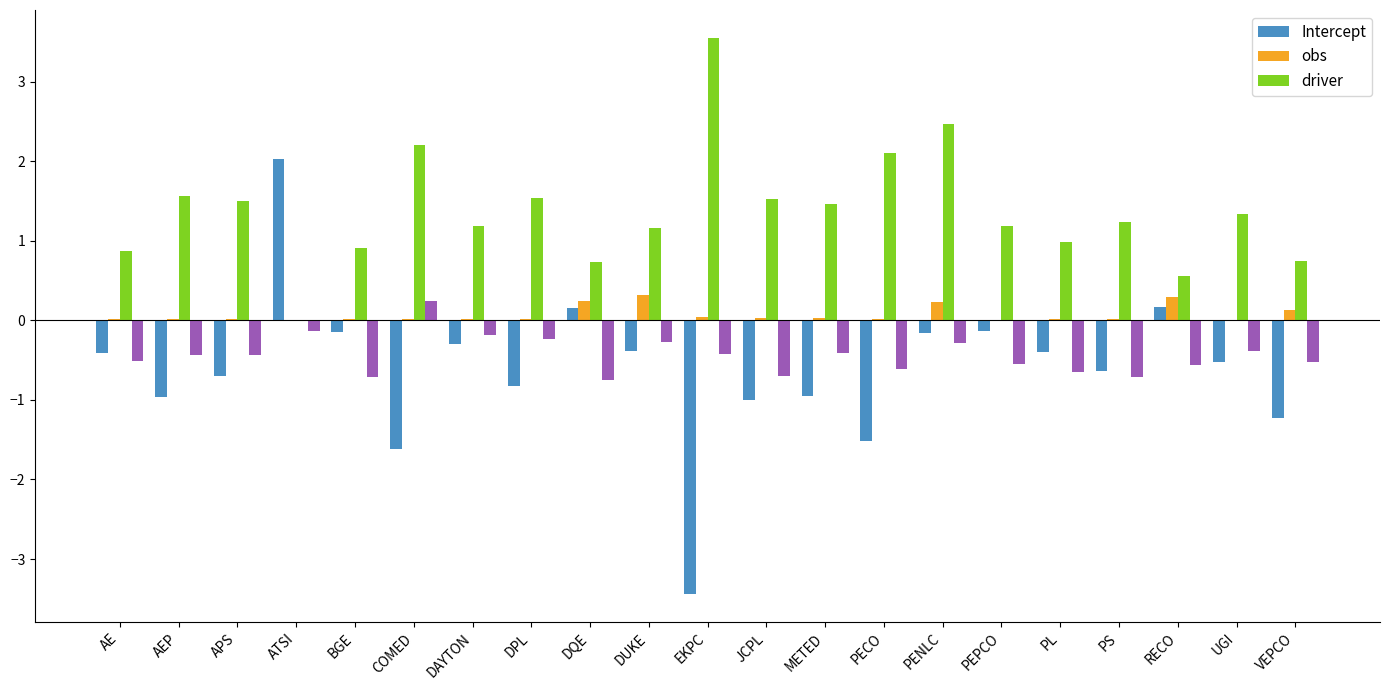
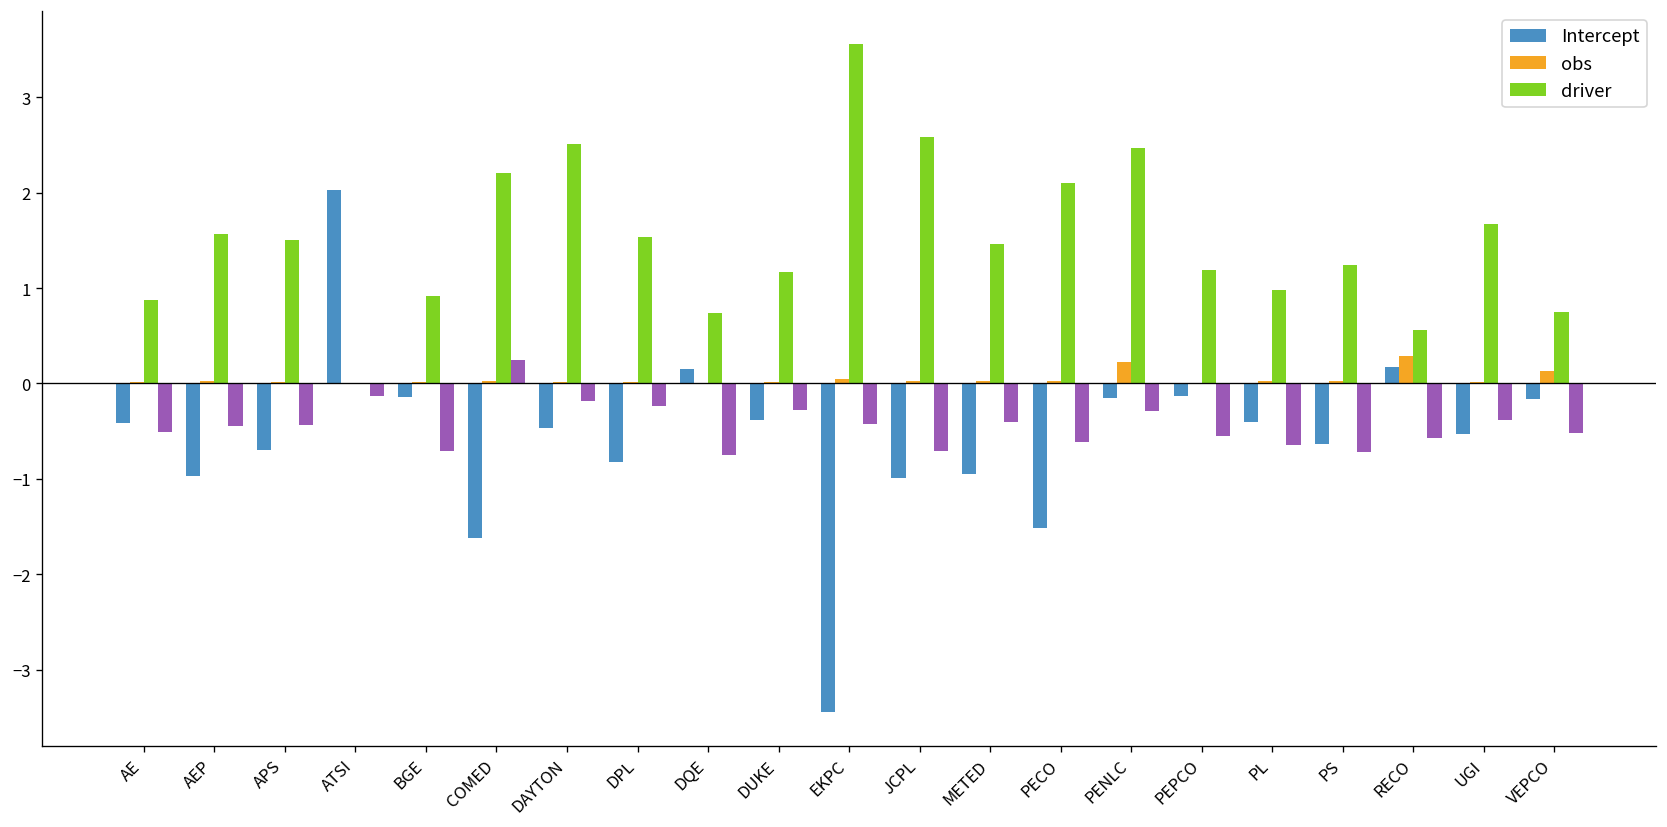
  {
    "Intercept": {
      "AE": -0.4,
      "AEP": -1.0,
      "APS": -0.7,
      "ATSI": 2.0,
      "BGE": -0.1,
      "COMED": -1.6,
-     "DAYTON": -0.3,
+     "DAYTON": -0.5,
      "DPL": -0.8,
      "DQE": 0.2,
      "DUKE": -0.4,
      "EKPC": -3.4,
      "JCPL": -1.0,
      "METED": -0.9,
      "PECO": -1.5,
      "PENLC": -0.2,
      "PEPCO": -0.1,
      "PL": -0.4,
      "PS": -0.6,
      "RECO": 0.2,
      "UGI": -0.5,
-     "VEPCO": -1.2
+     "VEPCO": -0.2
    },
    "obs": {
-     "DQE": 0.2,
-     "DUKE": 0.3,
+     "DQE": 0.0,
+     "DUKE": 0.0,
      "EKPC": 0.0,
      "PENLC": 0.2,
      "RECO": 0.3,
      "VEPCO": 0.1
    },
    "driver": {
      "AE": 0.9,
      "AEP": 1.6,
      "APS": 1.5,
      "BGE": 0.9,
      "COMED": 2.2,
-     "DAYTON": 1.2,
+     "DAYTON": 2.5,
      "DPL": 1.5,
      "DQE": 0.7,
      "DUKE": 1.2,
      "EKPC": 3.6,
-     "JCPL": 1.5,
+     "JCPL": 2.6,
      "METED": 1.5,
      "PECO": 2.1,
      "PENLC": 2.5,
      "PEPCO": 1.2,
      "PL": 1.0,
      "PS": 1.2,
      "RECO": 0.6,
-     "UGI": 1.3,
+     "UGI": 1.7,
      "VEPCO": 0.8
    }
  }
